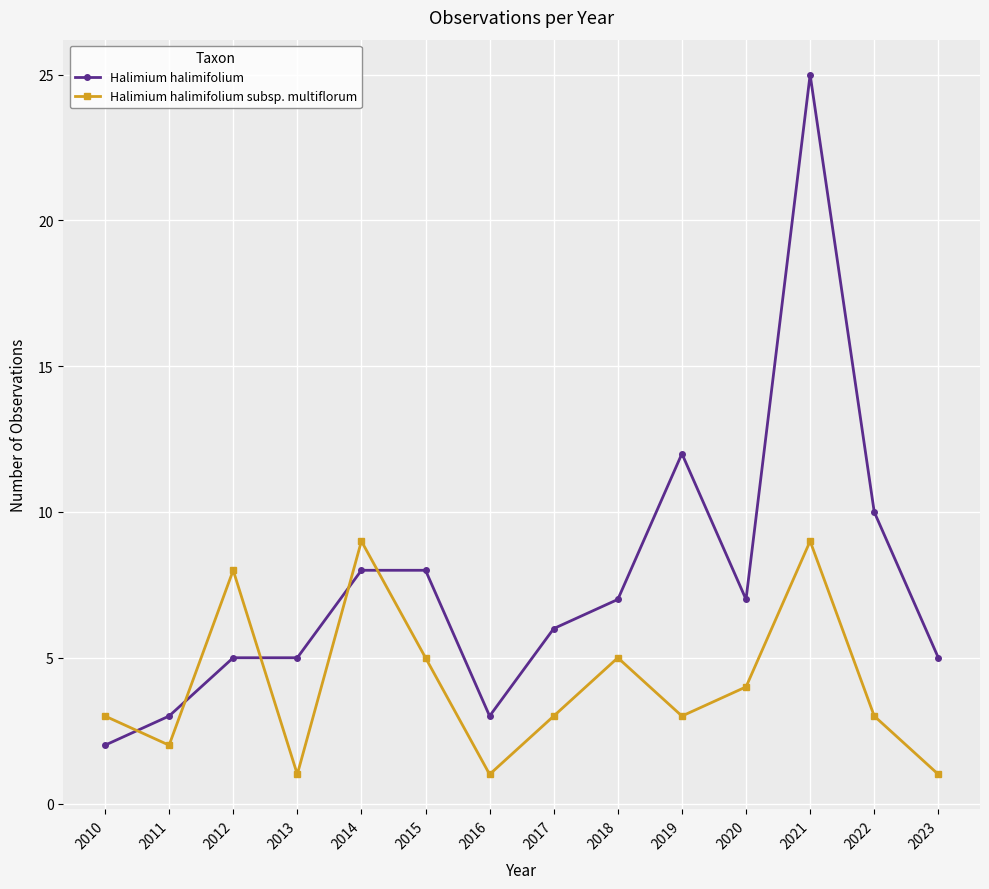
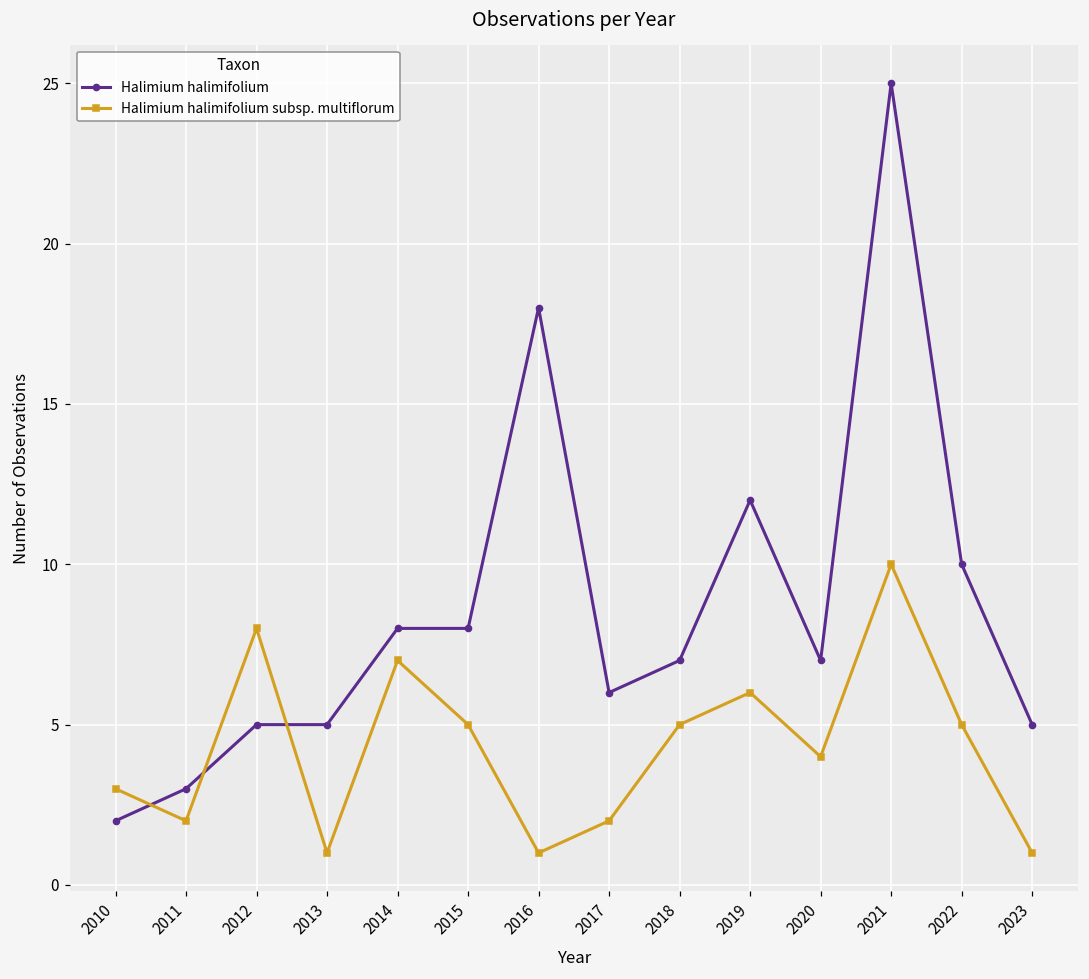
  {
    "Halimium halimifolium": {
      "2010": 2,
      "2011": 3,
      "2012": 5,
      "2013": 5,
      "2014": 8,
      "2015": 8,
-     "2016": 3,
+     "2016": 18,
      "2017": 6,
      "2018": 7,
      "2019": 12,
      "2020": 7,
      "2021": 25,
      "2022": 10,
      "2023": 5
    },
    "Halimium halimifolium subsp. multiflorum": {
      "2010": 3,
      "2011": 2,
      "2012": 8,
      "2013": 1,
-     "2014": 9,
+     "2014": 7,
      "2015": 5,
      "2016": 1,
-     "2017": 3,
+     "2017": 2,
      "2018": 5,
-     "2019": 3,
+     "2019": 6,
      "2020": 4,
-     "2021": 9,
-     "2022": 3,
+     "2021": 10,
+     "2022": 5,
      "2023": 1
    }
  }
